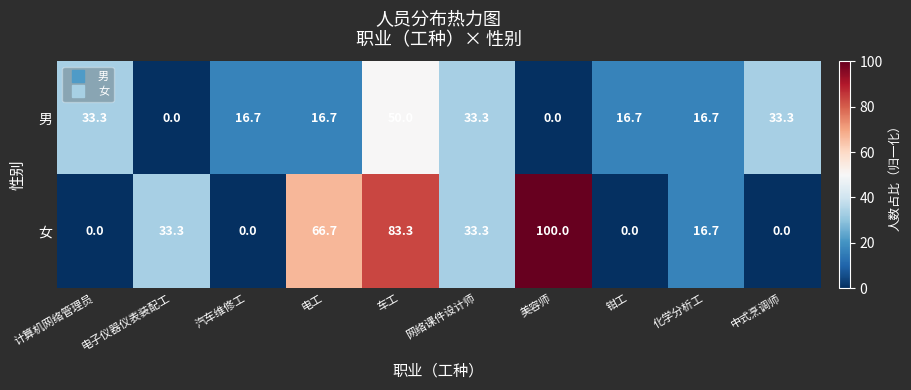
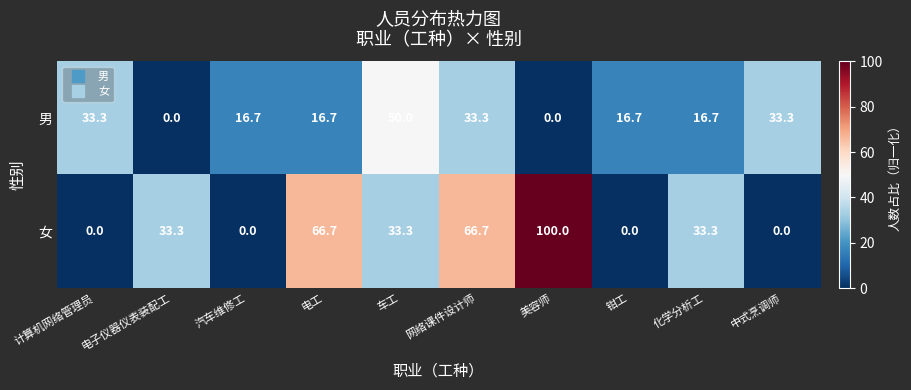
  {
    "男": {
      "计算机网络管理员": 33.3,
      "电子仪器仪表装配工": 0.0,
      "汽车维修工": 16.7,
      "电工": 16.7,
      "网络课件设计师": 33.3,
      "美容师": 0.0,
      "钳工": 16.7,
      "化学分析工": 16.7,
      "中式烹调师": 33.3
    },
    "女": {
      "计算机网络管理员": 0.0,
      "电子仪器仪表装配工": 33.3,
      "汽车维修工": 0.0,
      "电工": 66.7,
-     "车工": 83.3,
-     "网络课件设计师": 33.3,
+     "车工": 33.3,
+     "网络课件设计师": 66.7,
      "美容师": 100.0,
      "钳工": 0.0,
-     "化学分析工": 16.7,
+     "化学分析工": 33.3,
      "中式烹调师": 0.0
    }
  }
